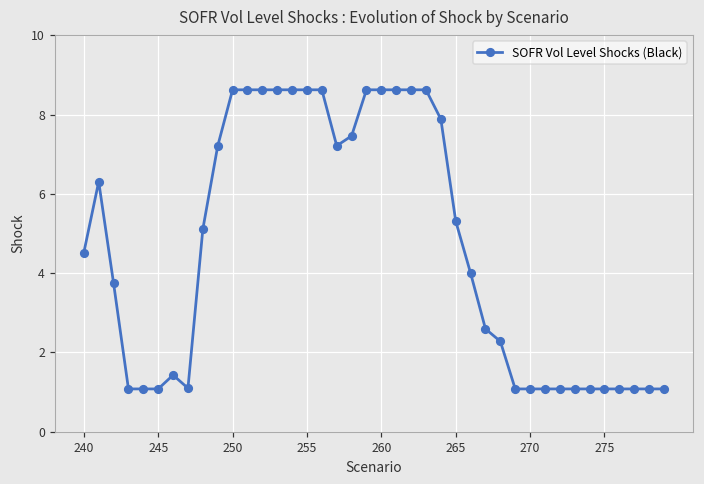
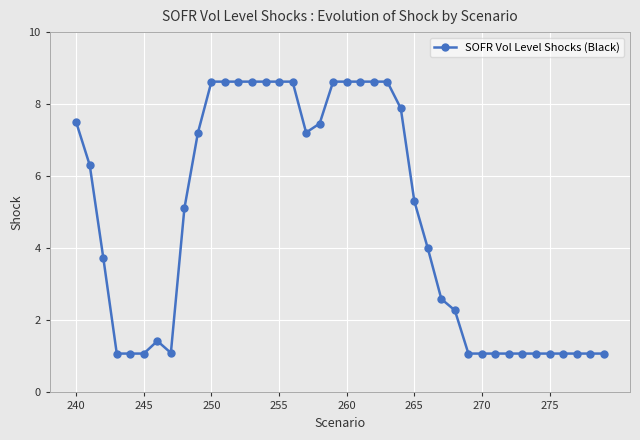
  {
-   "240": 4.5,
+   "240": 7.5,
    "245": 1.1,
    "250": 8.6,
    "255": 8.6,
    "260": 8.6,
    "265": 5.3,
    "270": 1.1,
    "275": 1.1
  }
